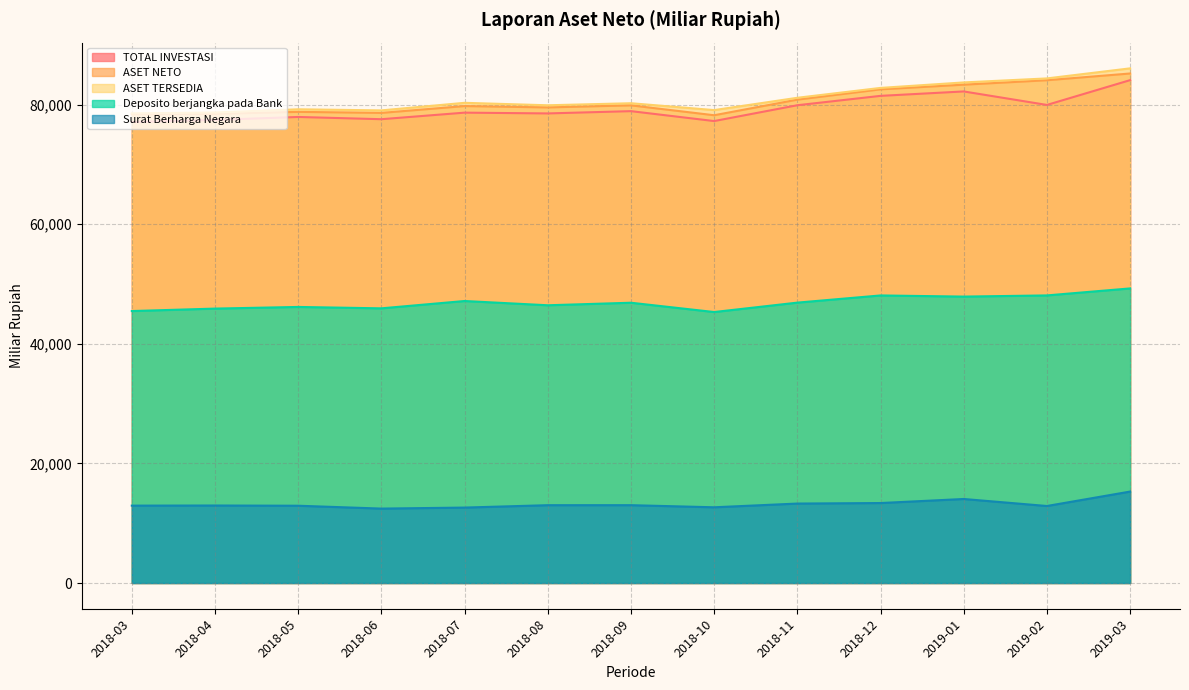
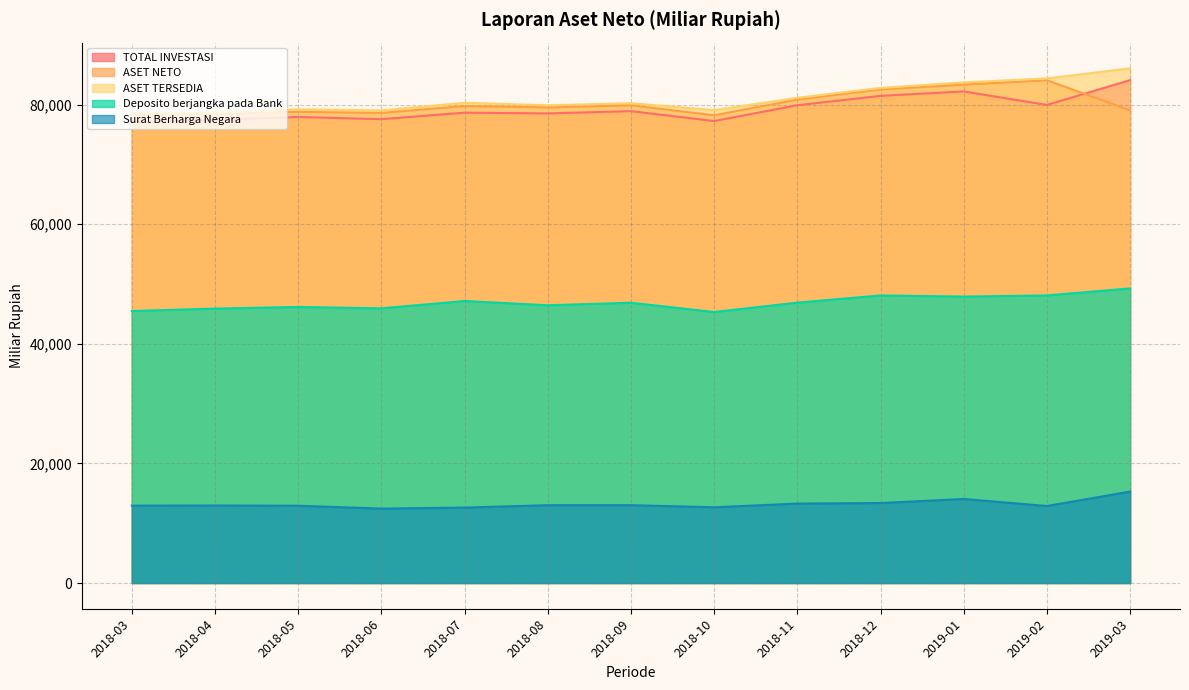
  {
    "TOTAL INVESTASI": {
      "2018-05": "78,000",
      "2018-06": "78,000",
      "2018-07": "79,000",
      "2018-08": "79,000",
      "2018-09": "79,000",
      "2018-10": "77,000",
      "2018-11": "80,000",
      "2018-12": "81,000",
      "2019-01": "82,000",
      "2019-02": "80,000",
      "2019-03": "84,000"
    },
    "ASET NETO": {
      "2018-05": "79,000",
      "2018-07": "80,000",
      "2018-10": "78,000",
-     "2019-03": "85,000"
+     "2019-03": "79,000"
    },
    "ASET TERSEDIA": {
      "2018-05": "79,000",
      "2018-07": "80,000",
      "2018-10": "79,000",
      "2019-03": "86,000"
    },
    "Deposito berjangka pada Bank": {
      "2018-03": "45,000",
      "2018-04": "46,000",
      "2018-05": "46,000",
      "2018-06": "46,000",
      "2018-07": "47,000",
      "2018-08": "46,000",
      "2018-09": "47,000",
      "2018-10": "45,000",
      "2018-11": "47,000",
      "2018-12": "48,000",
      "2019-01": "48,000",
      "2019-02": "48,000",
      "2019-03": "49,000"
    },
    "Surat Berharga Negara": {
      "2018-03": "13,000",
      "2018-04": "13,000",
      "2018-05": "13,000",
      "2018-06": "12,000",
      "2018-07": "13,000",
      "2018-08": "13,000",
      "2018-09": "13,000",
      "2018-10": "13,000",
      "2018-11": "13,000",
      "2018-12": "13,000",
      "2019-01": "14,000",
      "2019-02": "13,000",
      "2019-03": "15,000"
    }
  }
